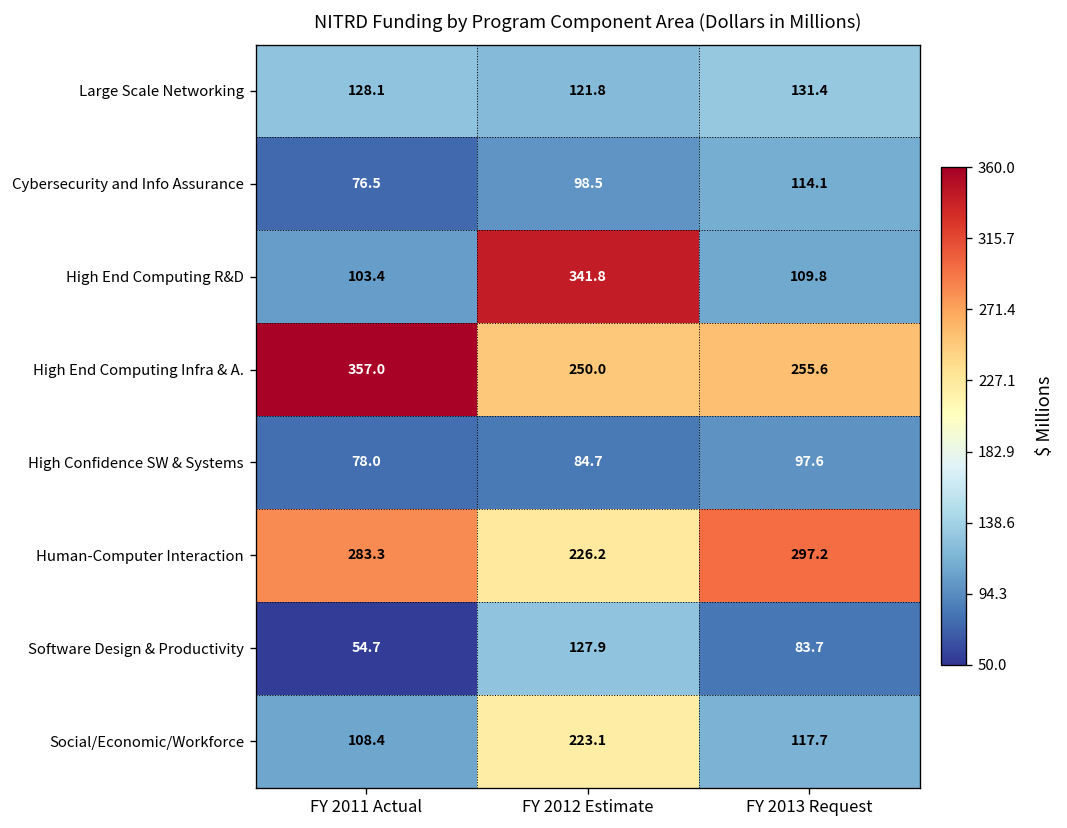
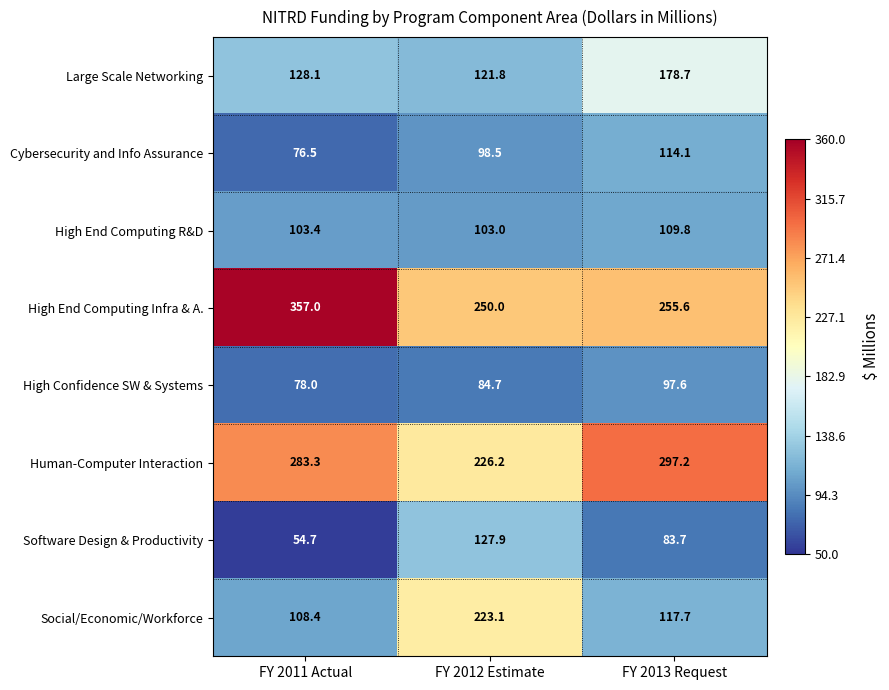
  {
    "Large Scale Networking": {
      "FY 2011 Actual": 128.1,
      "FY 2012 Estimate": 121.8,
-     "FY 2013 Request": 131.4
+     "FY 2013 Request": 178.7
    },
    "Cybersecurity and Info Assurance": {
      "FY 2011 Actual": 76.5,
      "FY 2012 Estimate": 98.5,
      "FY 2013 Request": 114.1
    },
    "High End Computing R&D": {
      "FY 2011 Actual": 103.4,
-     "FY 2012 Estimate": 341.8,
+     "FY 2012 Estimate": 103.0,
      "FY 2013 Request": 109.8
    },
    "High End Computing Infra & A.": {
      "FY 2011 Actual": 357.0,
      "FY 2012 Estimate": 250.0,
      "FY 2013 Request": 255.6
    },
    "High Confidence SW & Systems": {
      "FY 2011 Actual": 78.0,
      "FY 2012 Estimate": 84.7,
      "FY 2013 Request": 97.6
    },
    "Human-Computer Interaction": {
      "FY 2011 Actual": 283.3,
      "FY 2012 Estimate": 226.2,
      "FY 2013 Request": 297.2
    },
    "Software Design & Productivity": {
      "FY 2011 Actual": 54.7,
      "FY 2012 Estimate": 127.9,
      "FY 2013 Request": 83.7
    },
    "Social/Economic/Workforce": {
      "FY 2011 Actual": 108.4,
      "FY 2012 Estimate": 223.1,
      "FY 2013 Request": 117.7
    }
  }
